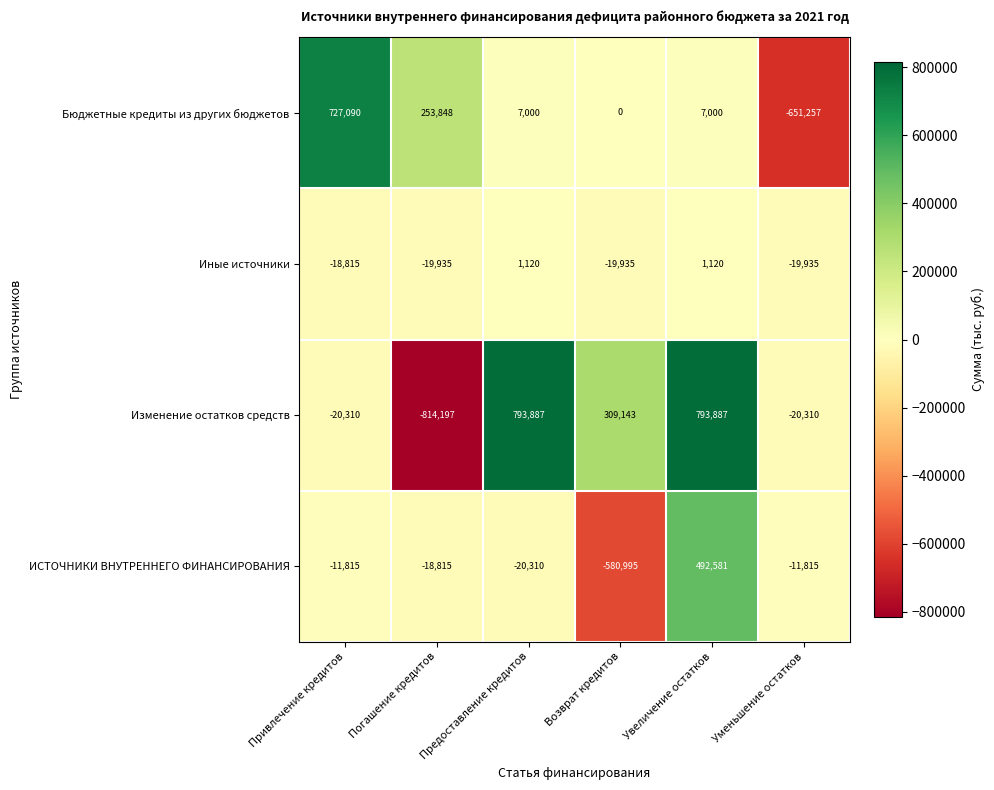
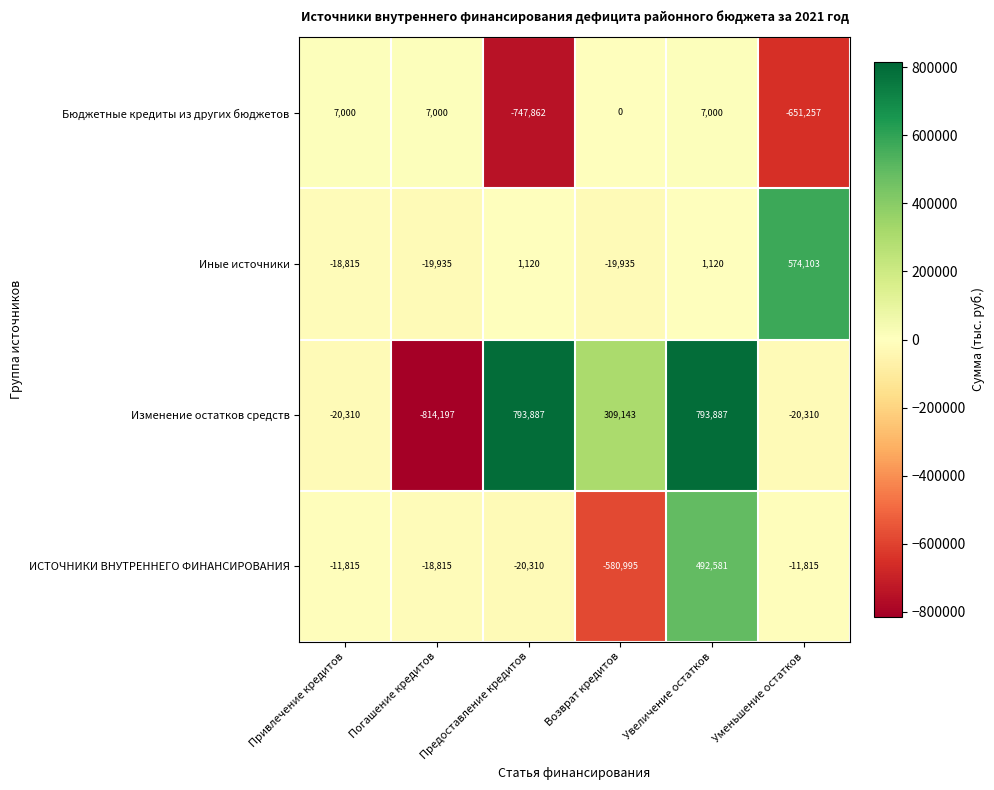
  {
    "Бюджетные кредиты из других бюджетов": {
-     "Привлечение кредитов": "727,090",
-     "Погашение кредитов": "253,848",
-     "Предоставление кредитов": "7,000",
+     "Привлечение кредитов": "7,000",
+     "Погашение кредитов": "7,000",
+     "Предоставление кредитов": "-747,862",
      "Возврат кредитов": "0",
      "Увеличение остатков": "7,000",
      "Уменьшение остатков": "-651,257"
    },
    "Иные источники": {
      "Привлечение кредитов": "-18,815",
      "Погашение кредитов": "-19,935",
      "Предоставление кредитов": "1,120",
      "Возврат кредитов": "-19,935",
      "Увеличение остатков": "1,120",
-     "Уменьшение остатков": "-19,935"
+     "Уменьшение остатков": "574,103"
    },
    "Изменение остатков средств": {
      "Привлечение кредитов": "-20,310",
      "Погашение кредитов": "-814,197",
      "Предоставление кредитов": "793,887",
      "Возврат кредитов": "309,143",
      "Увеличение остатков": "793,887",
      "Уменьшение остатков": "-20,310"
    },
    "ИСТОЧНИКИ ВНУТРЕННЕГО ФИНАНСИРОВАНИЯ": {
      "Привлечение кредитов": "-11,815",
      "Погашение кредитов": "-18,815",
      "Предоставление кредитов": "-20,310",
      "Возврат кредитов": "-580,995",
      "Увеличение остатков": "492,581",
      "Уменьшение остатков": "-11,815"
    }
  }
